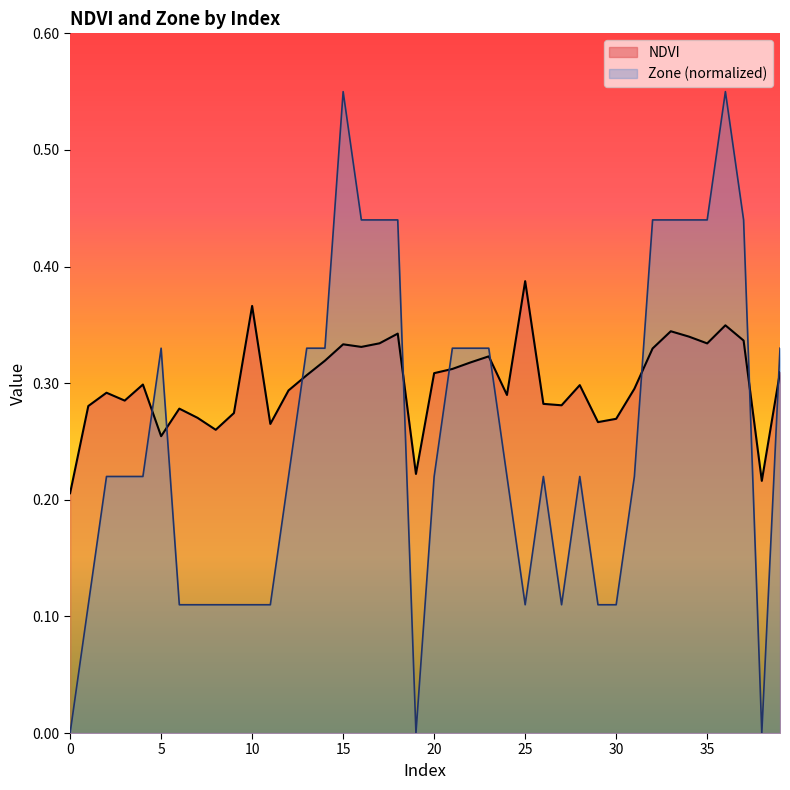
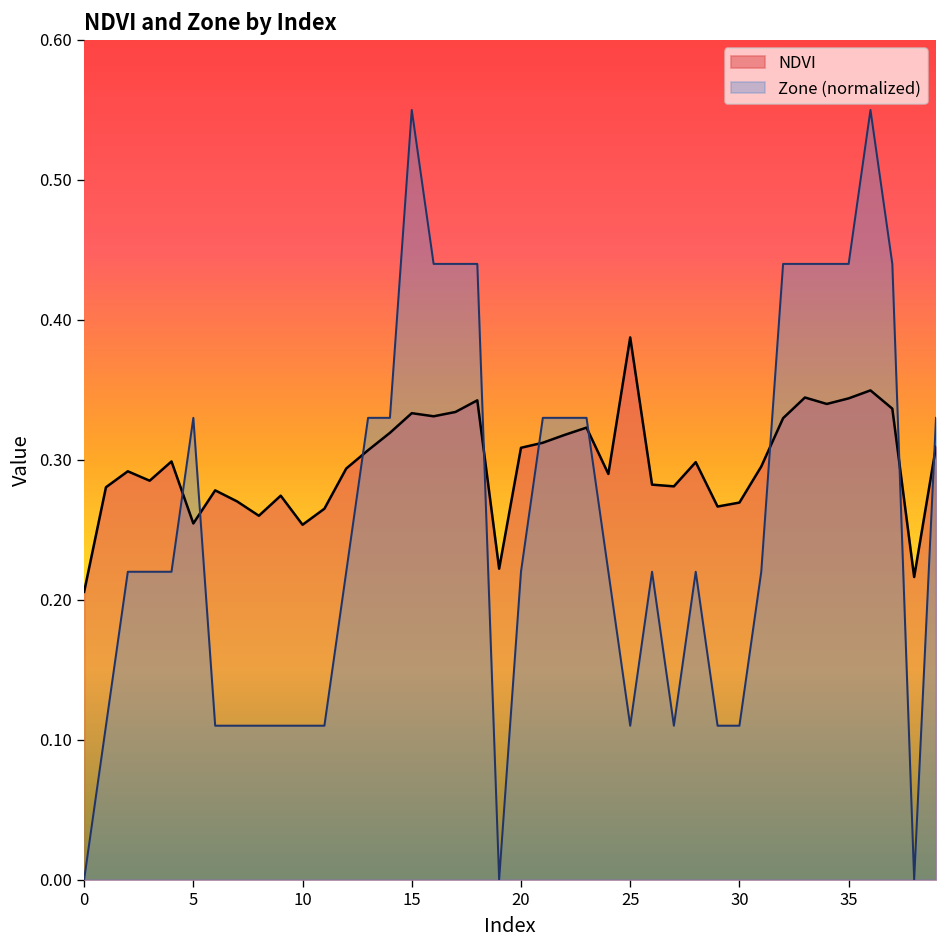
  {
    "NDVI": {
      "0": 0.206,
      "5": 0.255,
-     "10": 0.366,
+     "10": 0.254,
      "15": 0.333,
      "20": 0.309,
      "25": 0.387,
      "30": 0.269,
-     "35": 0.334
+     "35": 0.344
    },
    "Zone (normalized)": {
      "0": 0.000,
      "5": 0.330,
      "10": 0.110,
      "15": 0.550,
      "20": 0.220,
      "25": 0.110,
      "30": 0.110,
      "35": 0.440
    }
  }
